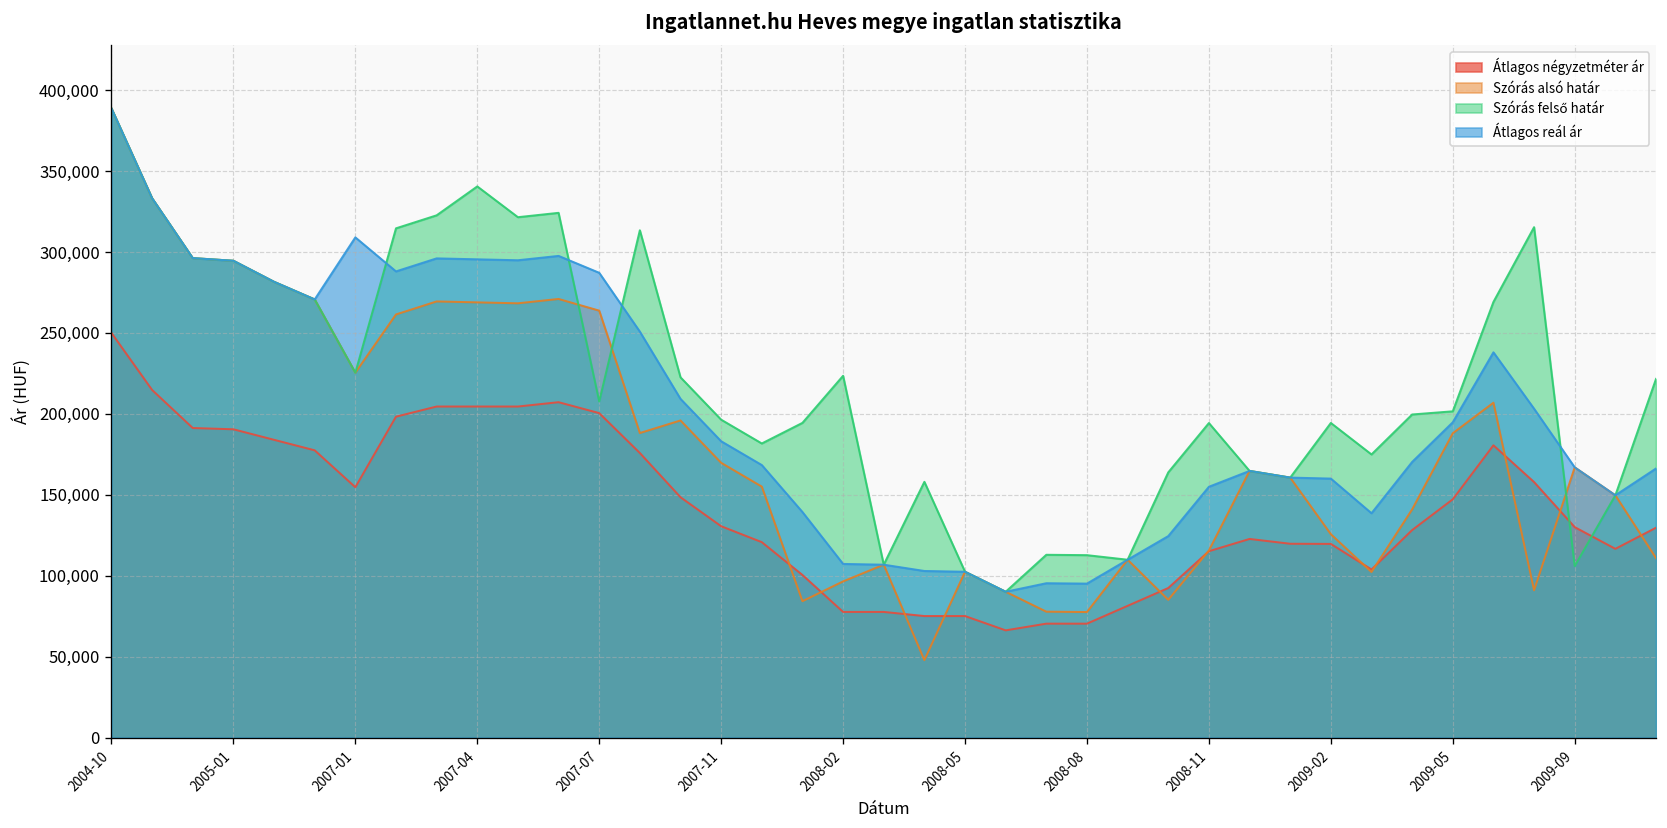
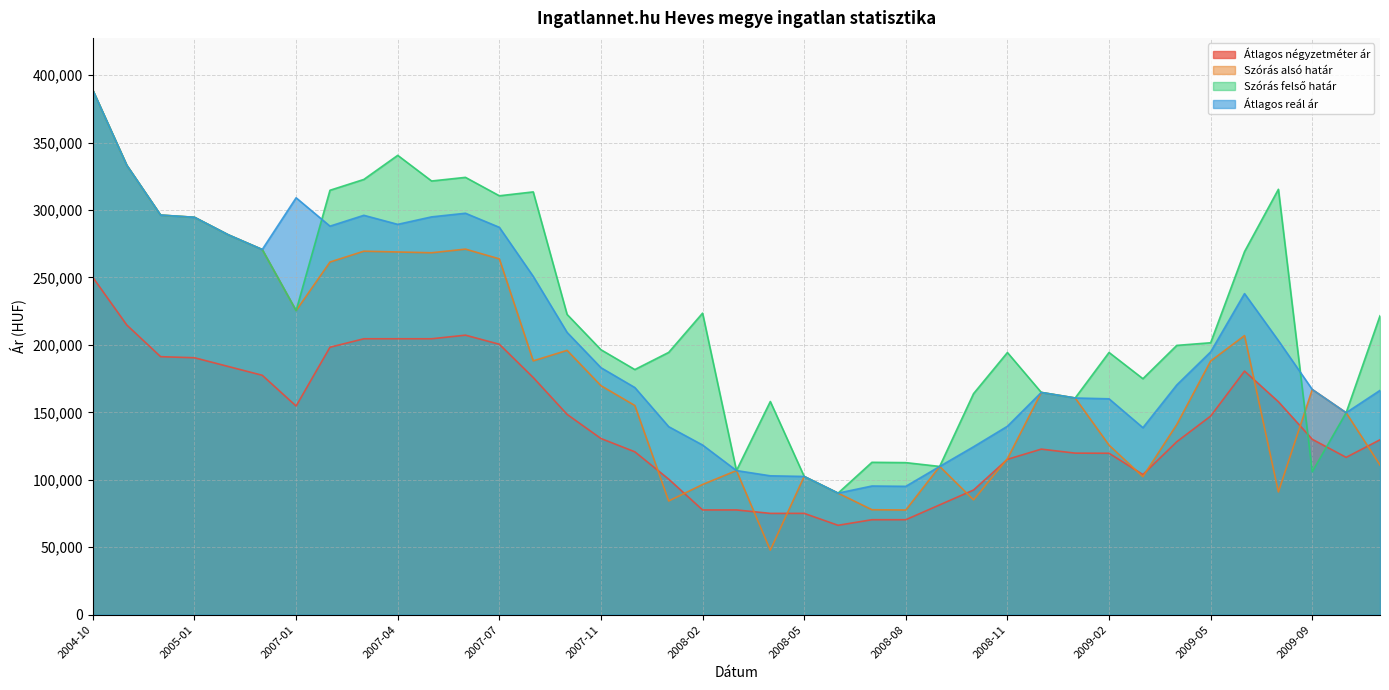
  {
    "Szórás felső határ": {
      "2007-04": "341,000",
-     "2007-07": "208,000",
+     "2007-07": "311,000",
      "2007-11": "196,000",
      "2008-02": "224,000",
      "2008-08": "113,000",
      "2008-11": "194,000",
      "2009-02": "194,000",
      "2009-05": "202,000",
      "2009-09": "106,000"
    },
    "Átlagos reál ár": {
      "2007-01": "309,000",
-     "2007-04": "295,000",
+     "2007-04": "289,000",
      "2007-07": "287,000",
      "2007-11": "183,000",
-     "2008-02": "107,000",
+     "2008-02": "126,000",
      "2008-08": "95,000",
-     "2008-11": "155,000",
+     "2008-11": "140,000",
      "2009-02": "160,000",
      "2009-05": "195,000"
    }
  }
